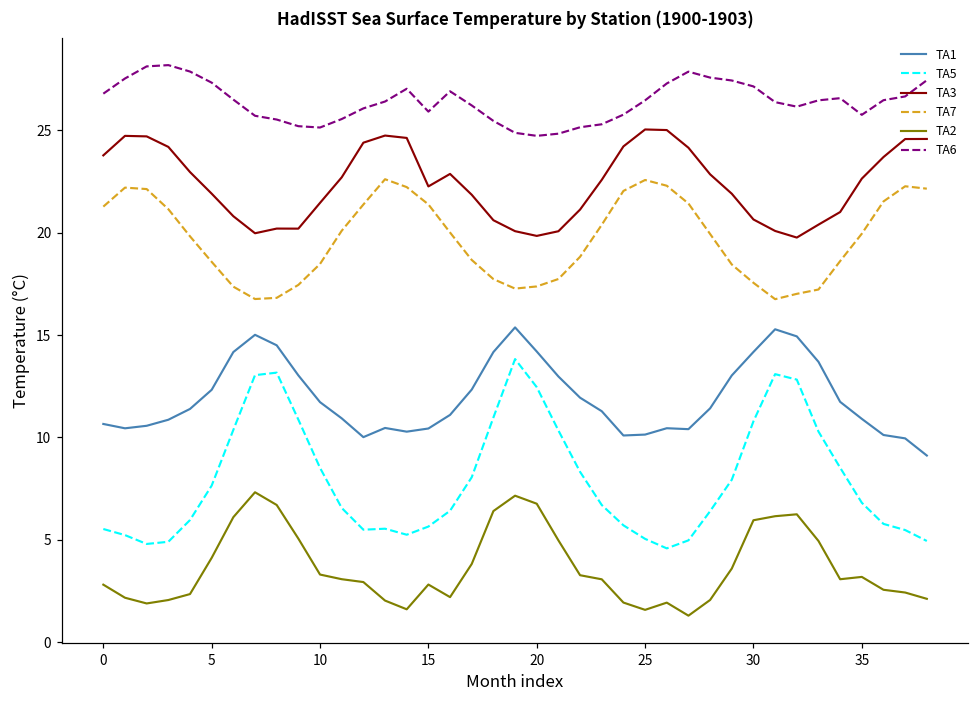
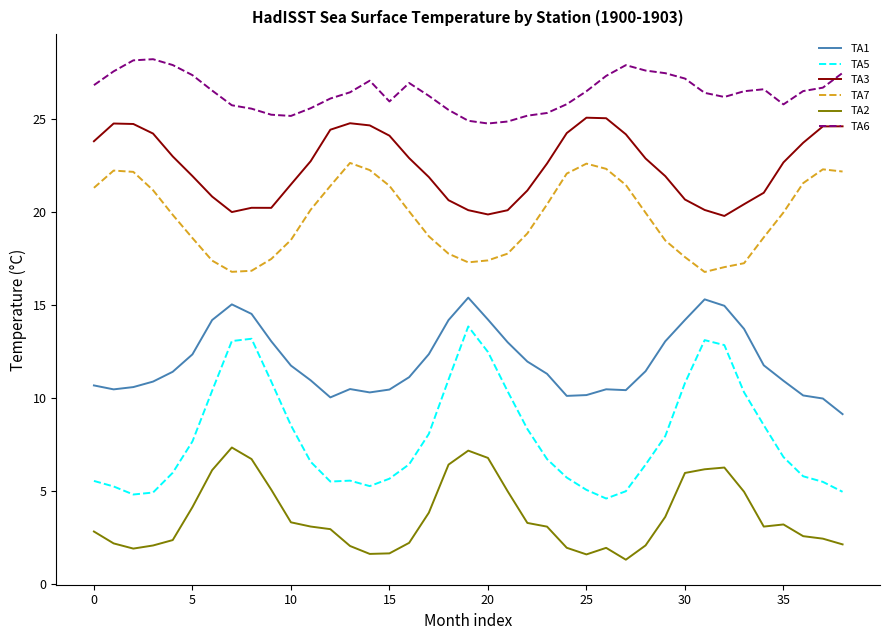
  {
    "TA1": {
      "0": 10.7,
      "5": 12.3,
      "10": 11.7,
      "15": 10.4,
      "20": 14.2,
      "25": 10.1,
      "30": 14.2,
      "35": 10.9
    },
    "TA5": {
      "0": 5.5,
      "5": 7.6,
      "10": 8.5,
      "15": 5.6,
      "20": 12.5,
      "25": 5.0,
      "30": 10.8,
      "35": 6.8
    },
    "TA3": {
      "0": 23.8,
      "5": 21.9,
      "10": 21.5,
-     "15": 22.3,
+     "15": 24.1,
      "20": 19.8,
      "25": 25.0,
      "30": 20.7,
      "35": 22.6
    },
    "TA7": {
      "0": 21.3,
      "5": 18.6,
      "10": 18.5,
      "15": 21.4,
      "20": 17.4,
      "25": 22.6,
      "30": 17.6,
      "35": 20.0
    },
    "TA2": {
      "0": 2.8,
      "5": 4.1,
      "10": 3.3,
-     "15": 2.8,
+     "15": 1.6,
      "20": 6.8,
      "25": 1.6,
      "30": 6.0,
      "35": 3.2
    },
    "TA6": {
      "0": 26.8,
      "5": 27.3,
      "10": 25.1,
      "15": 25.9,
      "20": 24.7,
      "25": 26.5,
      "30": 27.2,
      "35": 25.8
    }
  }
